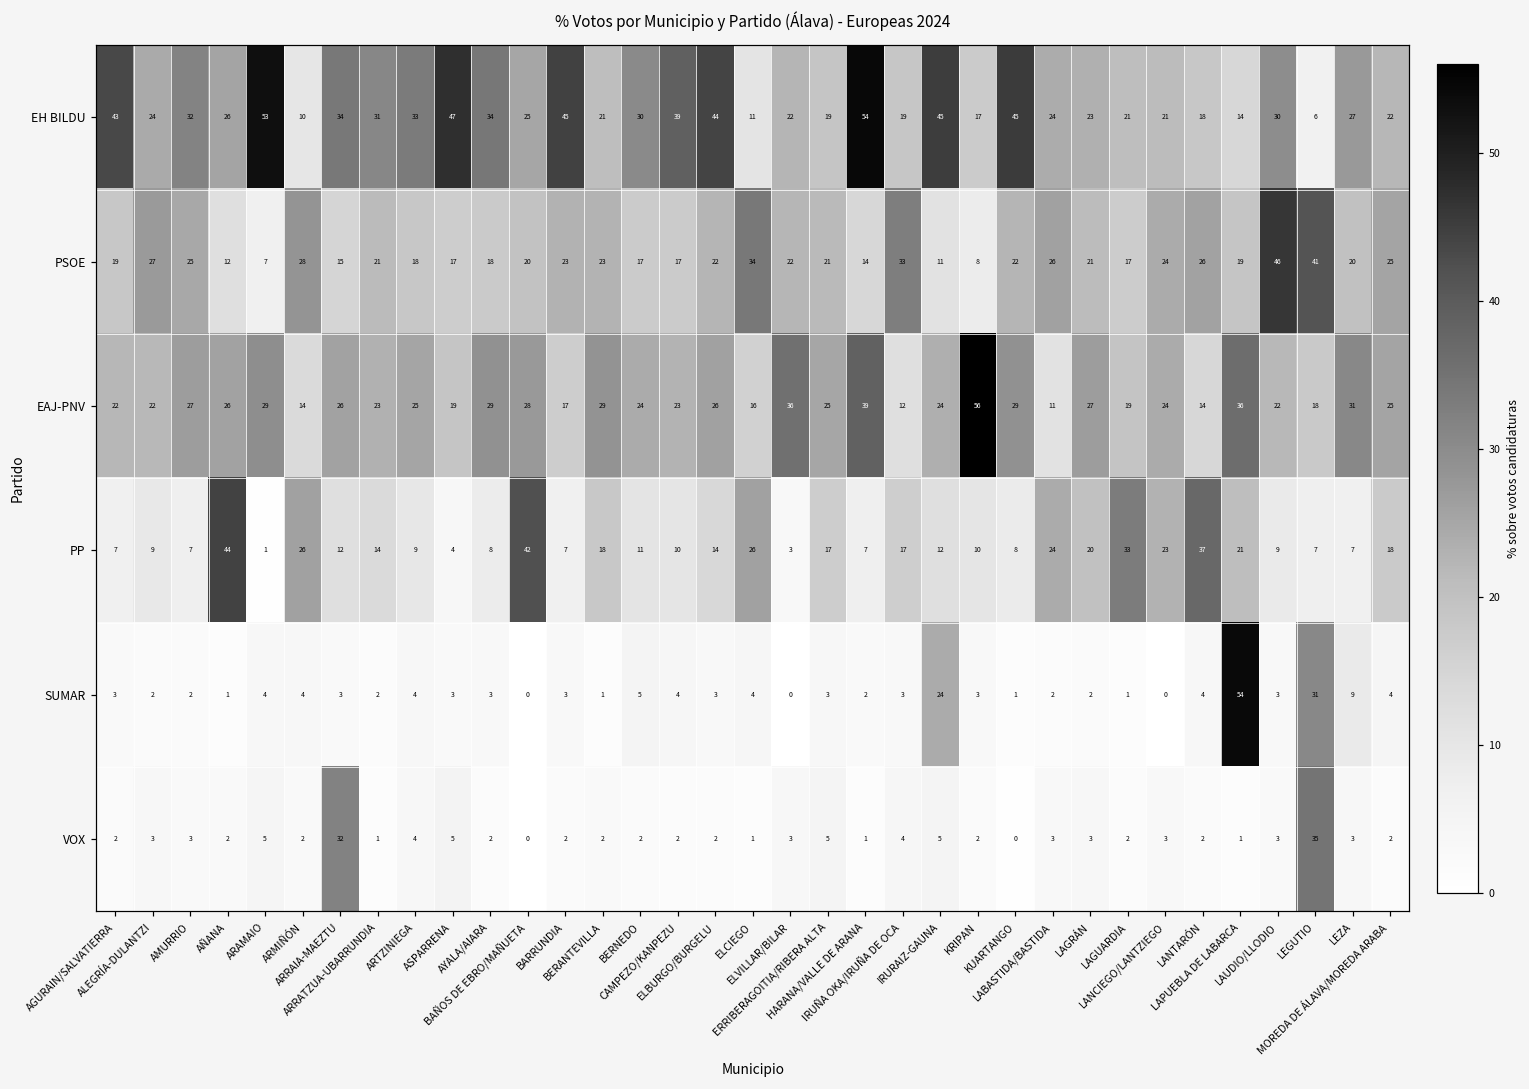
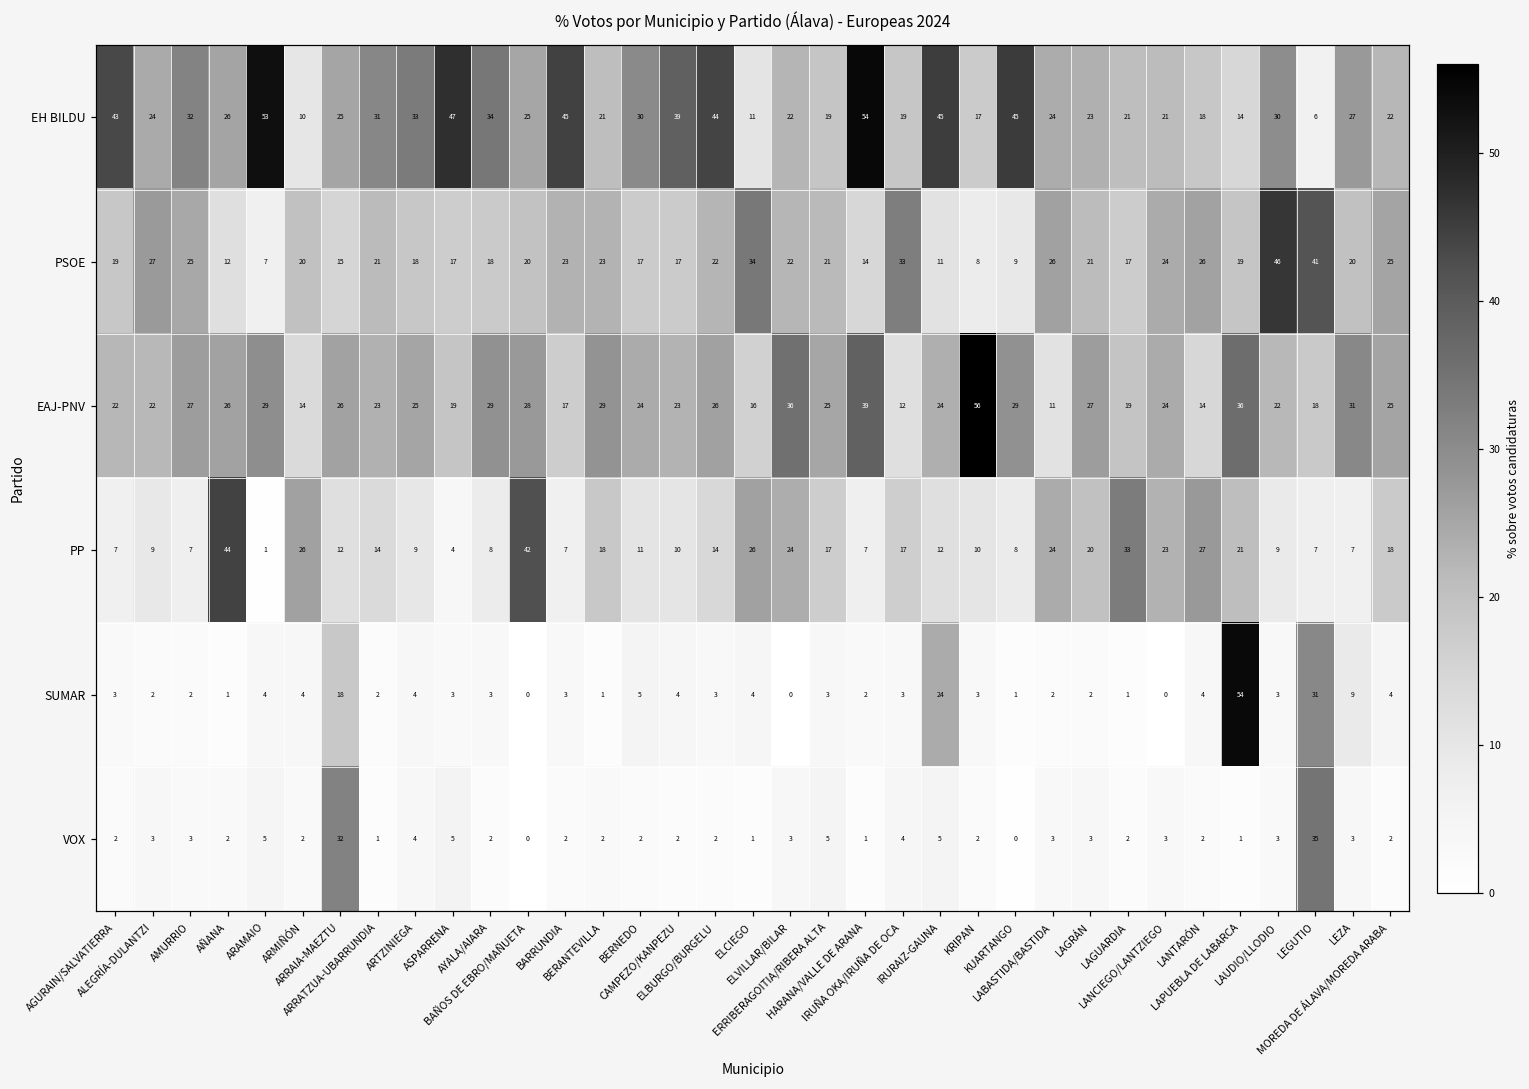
  {
    "EH BILDU": {
      "AGURAIN/SALVATIERRA": 43,
      "ALEGRÍA-DULANTZI": 24,
      "AMURRIO": 32,
      "AÑANA": 26,
      "ARAMAIO": 53,
      "ARMIÑÓN": 10,
-     "ARRAIA-MAEZTU": 34,
+     "ARRAIA-MAEZTU": 25,
      "ARRATZUA-UBARRUNDIA": 31,
      "ARTZINIEGA": 33,
      "ASPARRENA": 47,
      "AYALA/AIARA": 34,
      "BAÑOS DE EBRO/MAÑUETA": 25,
      "BARRUNDIA": 45,
      "BERANTEVILLA": 21,
      "BERNEDO": 30,
      "CAMPEZO/KANPEZU": 39,
      "ELBURGO/BURGELU": 44,
      "ELCIEGO": 11,
      "ELVILLAR/BILAR": 22,
      "ERRIBERAGOITIA/RIBERA ALTA": 19,
      "HARANA/VALLE DE ARANA": 54,
      "IRUÑA OKA/IRUÑA DE OCA": 19,
      "IRURAIZ-GAUNA": 45,
      "KRIPAN": 17,
      "KUARTANGO": 45,
      "LABASTIDA/BASTIDA": 24,
      "LAGRÁN": 23,
      "LAGUARDIA": 21,
      "LANCIEGO/LANTZIEGO": 21,
      "LANTARÓN": 18,
      "LAPUEBLA DE LABARCA": 14,
      "LAUDIO/LLODIO": 30,
      "LEGUTIO": 6,
      "LEZA": 27,
      "MOREDA DE ÁLAVA/MOREDA ARABA": 22
    },
    "PSOE": {
      "AGURAIN/SALVATIERRA": 19,
      "ALEGRÍA-DULANTZI": 27,
      "AMURRIO": 25,
      "AÑANA": 12,
      "ARAMAIO": 7,
-     "ARMIÑÓN": 28,
+     "ARMIÑÓN": 20,
      "ARRAIA-MAEZTU": 15,
      "ARRATZUA-UBARRUNDIA": 21,
      "ARTZINIEGA": 18,
      "ASPARRENA": 17,
      "AYALA/AIARA": 18,
      "BAÑOS DE EBRO/MAÑUETA": 20,
      "BARRUNDIA": 23,
      "BERANTEVILLA": 23,
      "BERNEDO": 17,
      "CAMPEZO/KANPEZU": 17,
      "ELBURGO/BURGELU": 22,
      "ELCIEGO": 34,
      "ELVILLAR/BILAR": 22,
      "ERRIBERAGOITIA/RIBERA ALTA": 21,
      "HARANA/VALLE DE ARANA": 14,
      "IRUÑA OKA/IRUÑA DE OCA": 33,
      "IRURAIZ-GAUNA": 11,
      "KRIPAN": 8,
-     "KUARTANGO": 22,
+     "KUARTANGO": 9,
      "LABASTIDA/BASTIDA": 26,
      "LAGRÁN": 21,
      "LAGUARDIA": 17,
      "LANCIEGO/LANTZIEGO": 24,
      "LANTARÓN": 26,
      "LAPUEBLA DE LABARCA": 19,
      "LAUDIO/LLODIO": 46,
      "LEGUTIO": 41,
      "LEZA": 20,
      "MOREDA DE ÁLAVA/MOREDA ARABA": 25
    },
    "PP": {
      "AGURAIN/SALVATIERRA": 7,
      "ALEGRÍA-DULANTZI": 9,
      "AMURRIO": 7,
      "AÑANA": 44,
      "ARAMAIO": 1,
      "ARMIÑÓN": 26,
      "ARRAIA-MAEZTU": 12,
      "ARRATZUA-UBARRUNDIA": 14,
      "ARTZINIEGA": 9,
      "ASPARRENA": 4,
      "AYALA/AIARA": 8,
      "BAÑOS DE EBRO/MAÑUETA": 42,
      "BARRUNDIA": 7,
      "BERANTEVILLA": 18,
      "BERNEDO": 11,
      "CAMPEZO/KANPEZU": 10,
      "ELBURGO/BURGELU": 14,
      "ELCIEGO": 26,
-     "ELVILLAR/BILAR": 3,
+     "ELVILLAR/BILAR": 24,
      "ERRIBERAGOITIA/RIBERA ALTA": 17,
      "HARANA/VALLE DE ARANA": 7,
      "IRUÑA OKA/IRUÑA DE OCA": 17,
      "IRURAIZ-GAUNA": 12,
      "KRIPAN": 10,
      "KUARTANGO": 8,
      "LABASTIDA/BASTIDA": 24,
      "LAGRÁN": 20,
      "LAGUARDIA": 33,
      "LANCIEGO/LANTZIEGO": 23,
-     "LANTARÓN": 37,
+     "LANTARÓN": 27,
      "LAPUEBLA DE LABARCA": 21,
      "LAUDIO/LLODIO": 9,
      "LEGUTIO": 7,
      "LEZA": 7,
      "MOREDA DE ÁLAVA/MOREDA ARABA": 18
    },
    "SUMAR": {
      "AGURAIN/SALVATIERRA": 3,
      "ALEGRÍA-DULANTZI": 2,
      "AMURRIO": 2,
      "AÑANA": 1,
      "ARAMAIO": 4,
      "ARMIÑÓN": 4,
-     "ARRAIA-MAEZTU": 3,
+     "ARRAIA-MAEZTU": 18,
      "ARRATZUA-UBARRUNDIA": 2,
      "ARTZINIEGA": 4,
      "ASPARRENA": 3,
      "AYALA/AIARA": 3,
      "BAÑOS DE EBRO/MAÑUETA": 0,
      "BARRUNDIA": 3,
      "BERANTEVILLA": 1,
      "BERNEDO": 5,
      "CAMPEZO/KANPEZU": 4,
      "ELBURGO/BURGELU": 3,
      "ELCIEGO": 4,
      "ELVILLAR/BILAR": 0,
      "ERRIBERAGOITIA/RIBERA ALTA": 3,
      "HARANA/VALLE DE ARANA": 2,
      "IRUÑA OKA/IRUÑA DE OCA": 3,
      "IRURAIZ-GAUNA": 24,
      "KRIPAN": 3,
      "KUARTANGO": 1,
      "LABASTIDA/BASTIDA": 2,
      "LAGRÁN": 2,
      "LAGUARDIA": 1,
      "LANCIEGO/LANTZIEGO": 0,
      "LANTARÓN": 4,
      "LAPUEBLA DE LABARCA": 54,
      "LAUDIO/LLODIO": 3,
      "LEGUTIO": 31,
      "LEZA": 9,
      "MOREDA DE ÁLAVA/MOREDA ARABA": 4
    }
  }
